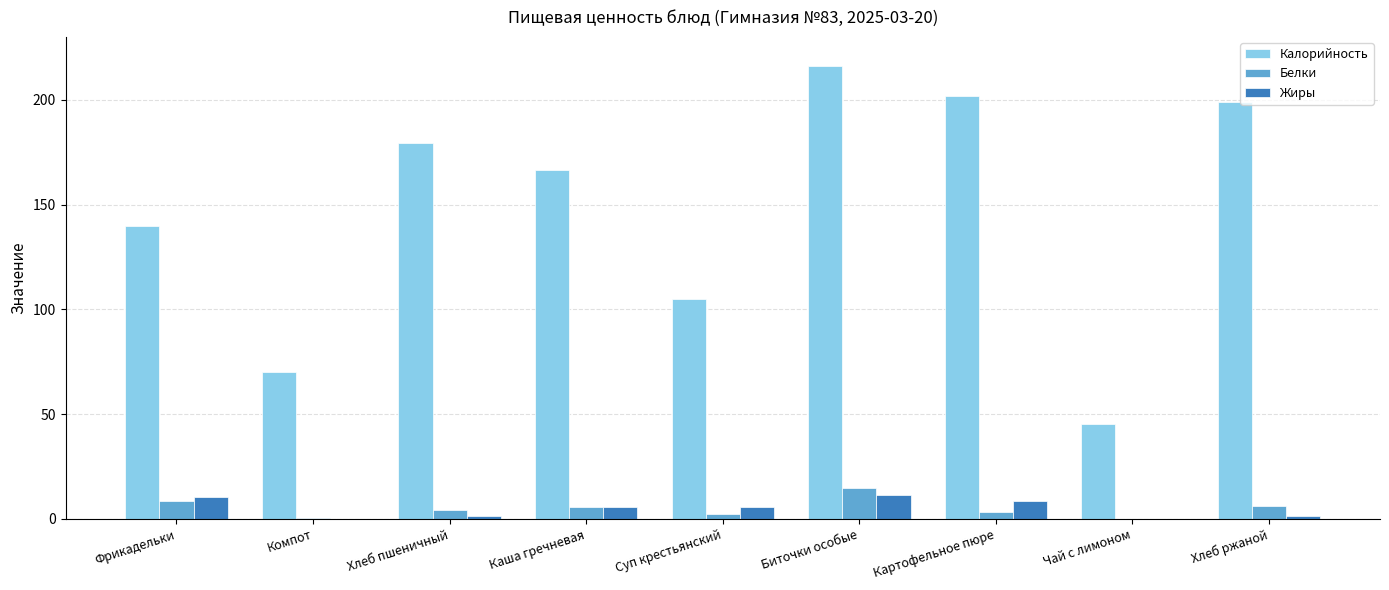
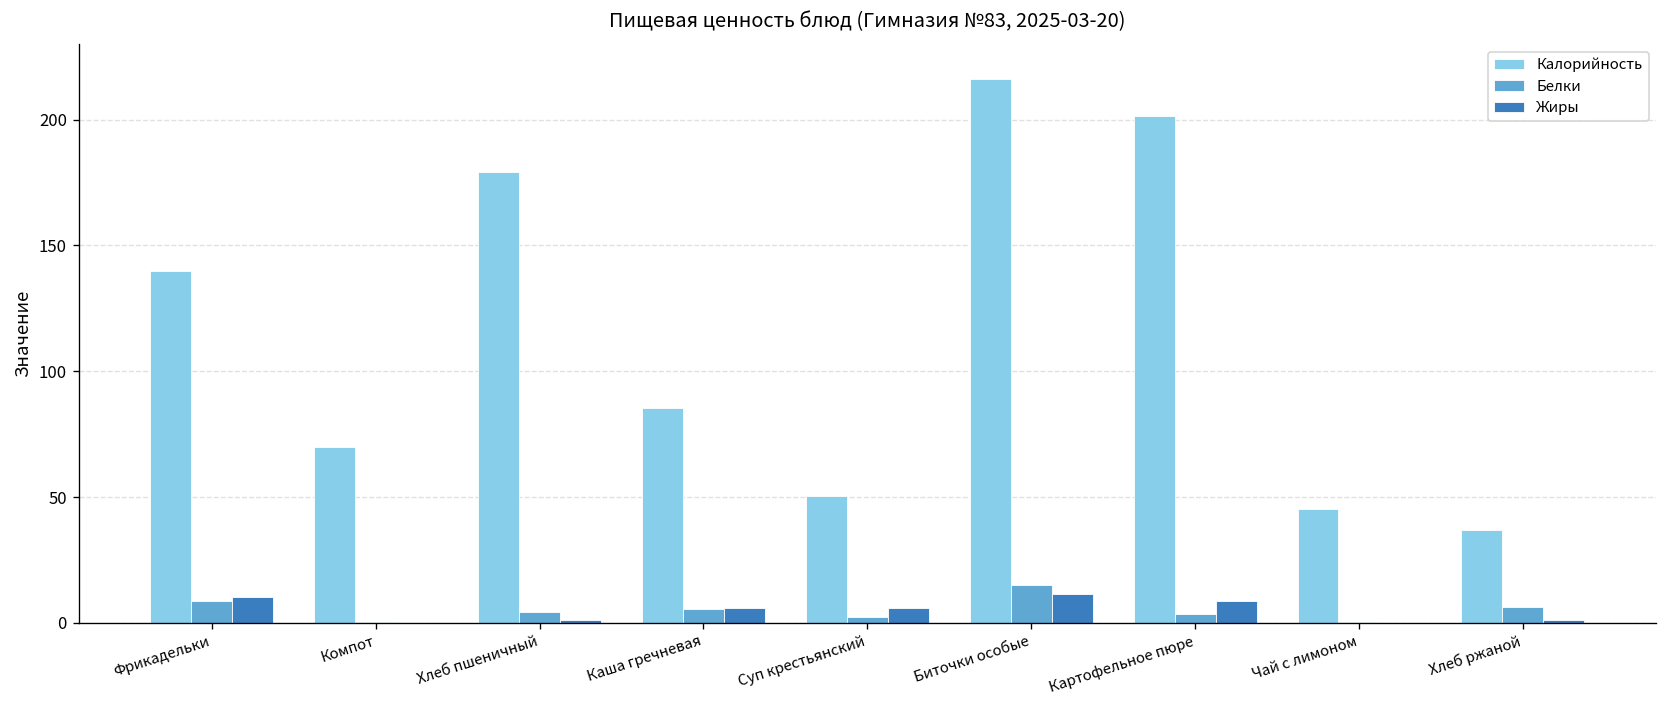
  {
    "Калорийность": {
      "Фрикадельки": 140,
      "Компот": 70,
      "Хлеб пшеничный": 179,
-     "Каша гречневая": 167,
-     "Суп крестьянский": 105,
+     "Каша гречневая": 86,
+     "Суп крестьянский": 51,
      "Биточки особые": 216,
      "Картофельное пюре": 202,
      "Чай с лимоном": 45,
-     "Хлеб ржаной": 199
+     "Хлеб ржаной": 37
    }
  }
